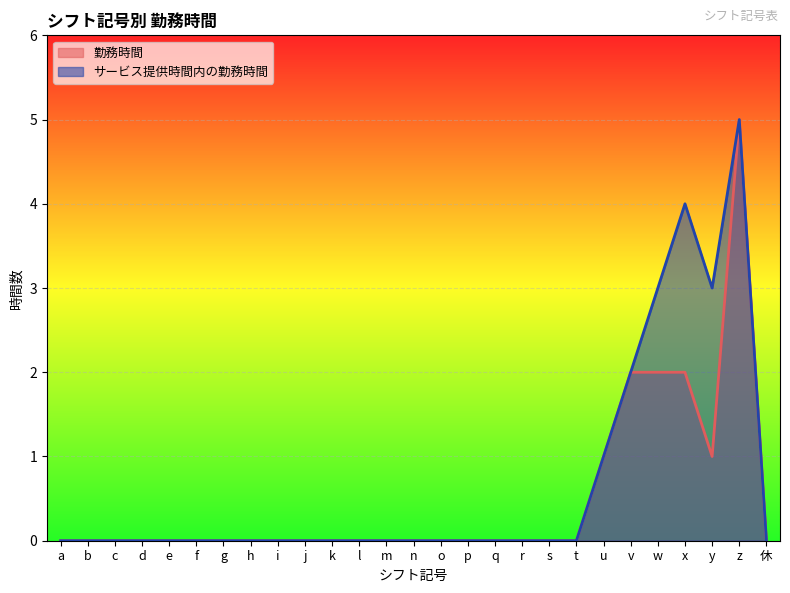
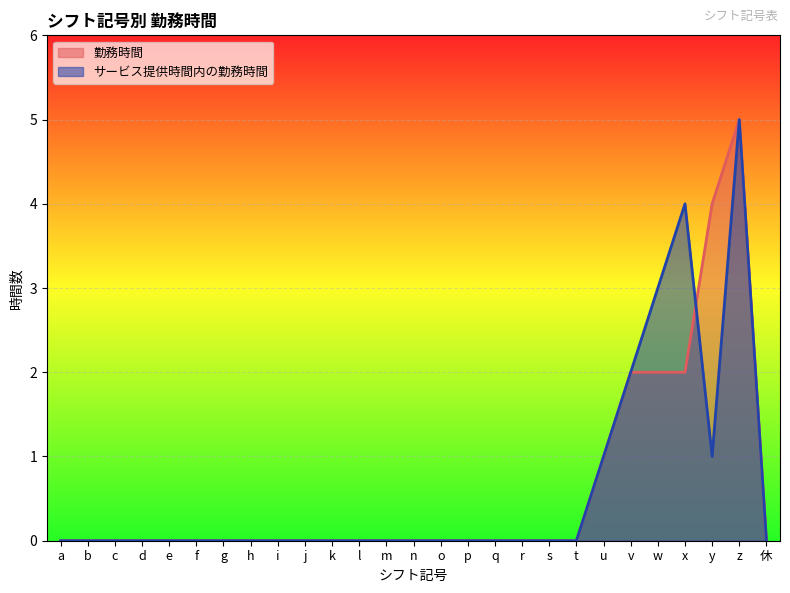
  {
    "勤務時間": {
      "w": 2,
      "x": 2,
-     "y": 1
+     "y": 4
    },
    "サービス提供時間内の勤務時間": {
      "w": 3,
      "x": 4,
-     "y": 3
+     "y": 1
    }
  }
